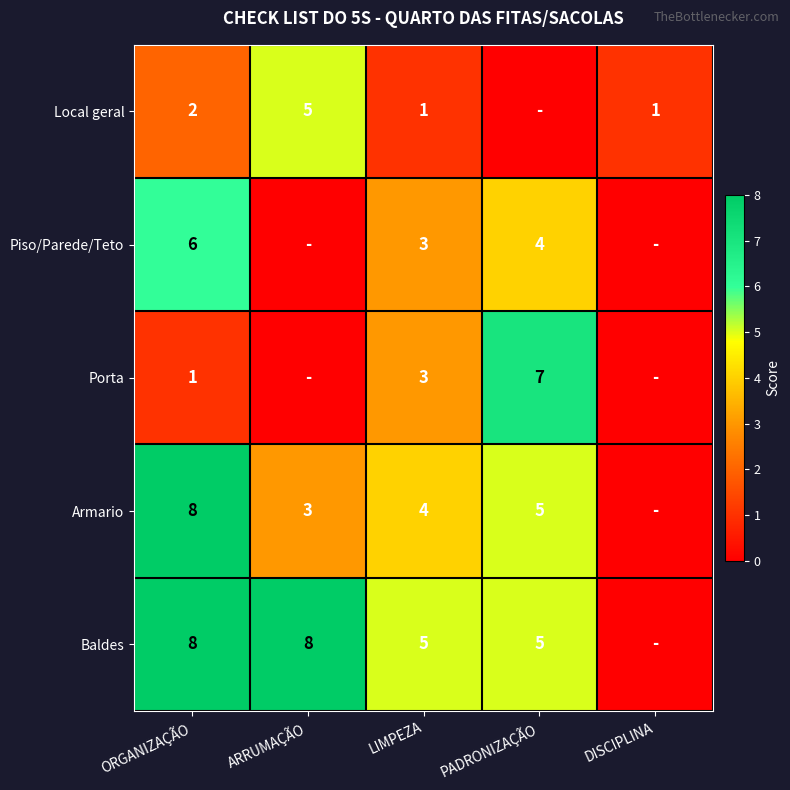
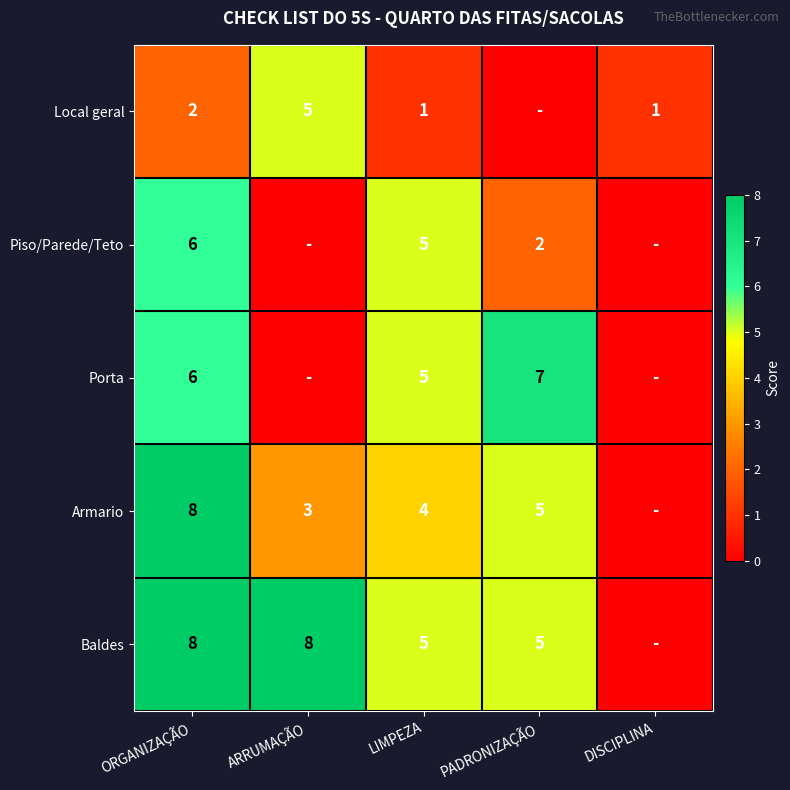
  {
    "Local geral": {
      "ORGANIZAÇÃO": 2,
      "ARRUMAÇÃO": 5,
      "LIMPEZA": 1,
      "DISCIPLINA": 1
    },
    "Piso/Parede/Teto": {
      "ORGANIZAÇÃO": 6,
-     "LIMPEZA": 3,
-     "PADRONIZAÇÃO": 4
+     "LIMPEZA": 5,
+     "PADRONIZAÇÃO": 2
    },
    "Porta": {
-     "ORGANIZAÇÃO": 1,
-     "LIMPEZA": 3,
+     "ORGANIZAÇÃO": 6,
+     "LIMPEZA": 5,
      "PADRONIZAÇÃO": 7
    },
    "Armario": {
      "ORGANIZAÇÃO": 8,
      "ARRUMAÇÃO": 3,
      "LIMPEZA": 4,
      "PADRONIZAÇÃO": 5
    },
    "Baldes": {
      "ORGANIZAÇÃO": 8,
      "ARRUMAÇÃO": 8,
      "LIMPEZA": 5,
      "PADRONIZAÇÃO": 5
    }
  }
